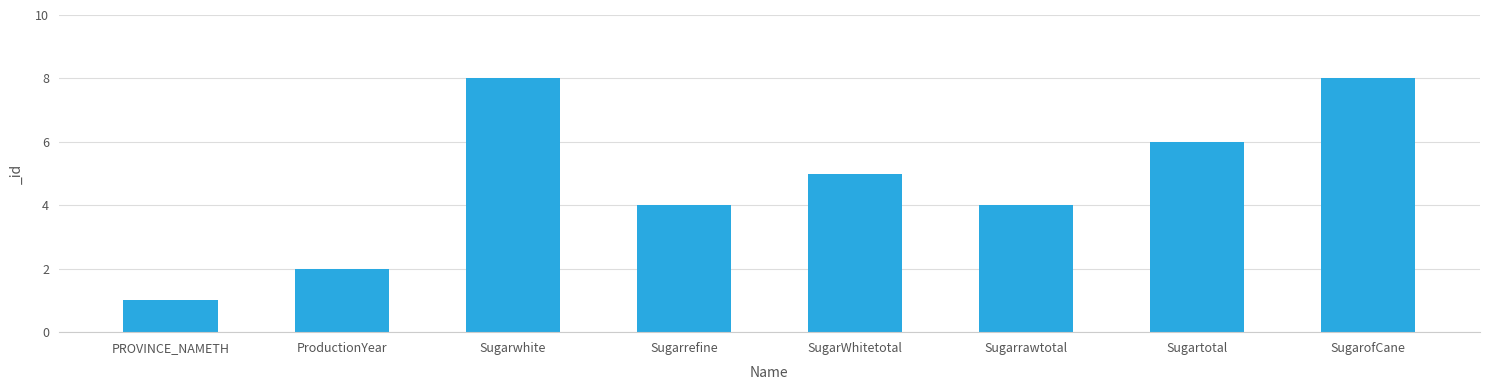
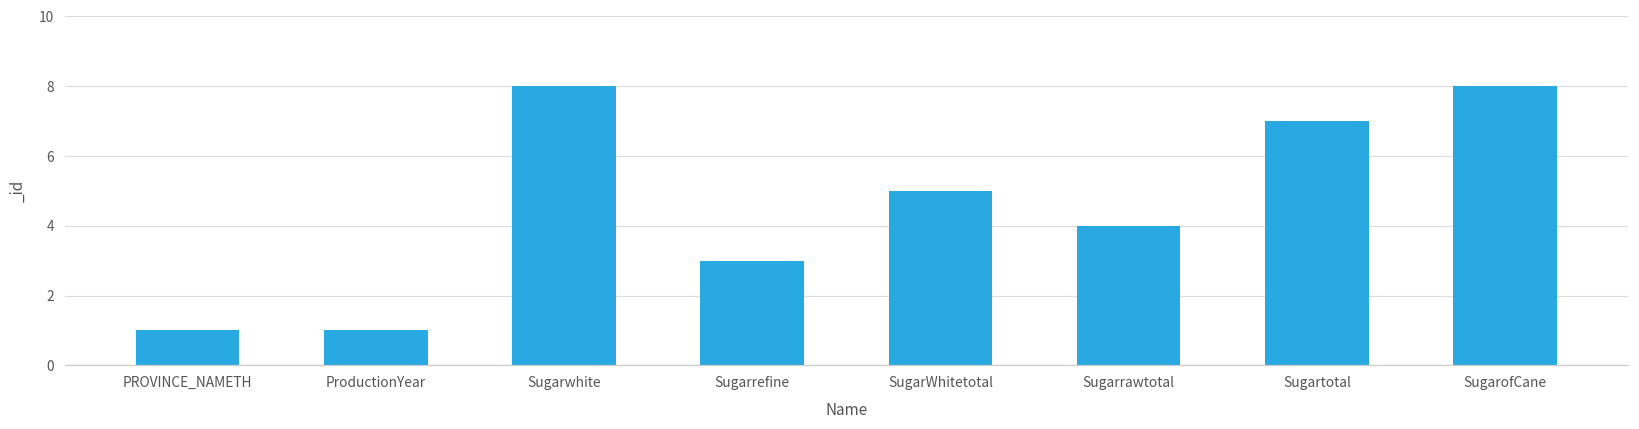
  {
    "PROVINCE_NAMETH": 1,
-   "ProductionYear": 2,
+   "ProductionYear": 1,
    "Sugarwhite": 8,
-   "Sugarrefine": 4,
+   "Sugarrefine": 3,
    "SugarWhitetotal": 5,
    "Sugarrawtotal": 4,
-   "Sugartotal": 6,
+   "Sugartotal": 7,
    "SugarofCane": 8
  }
